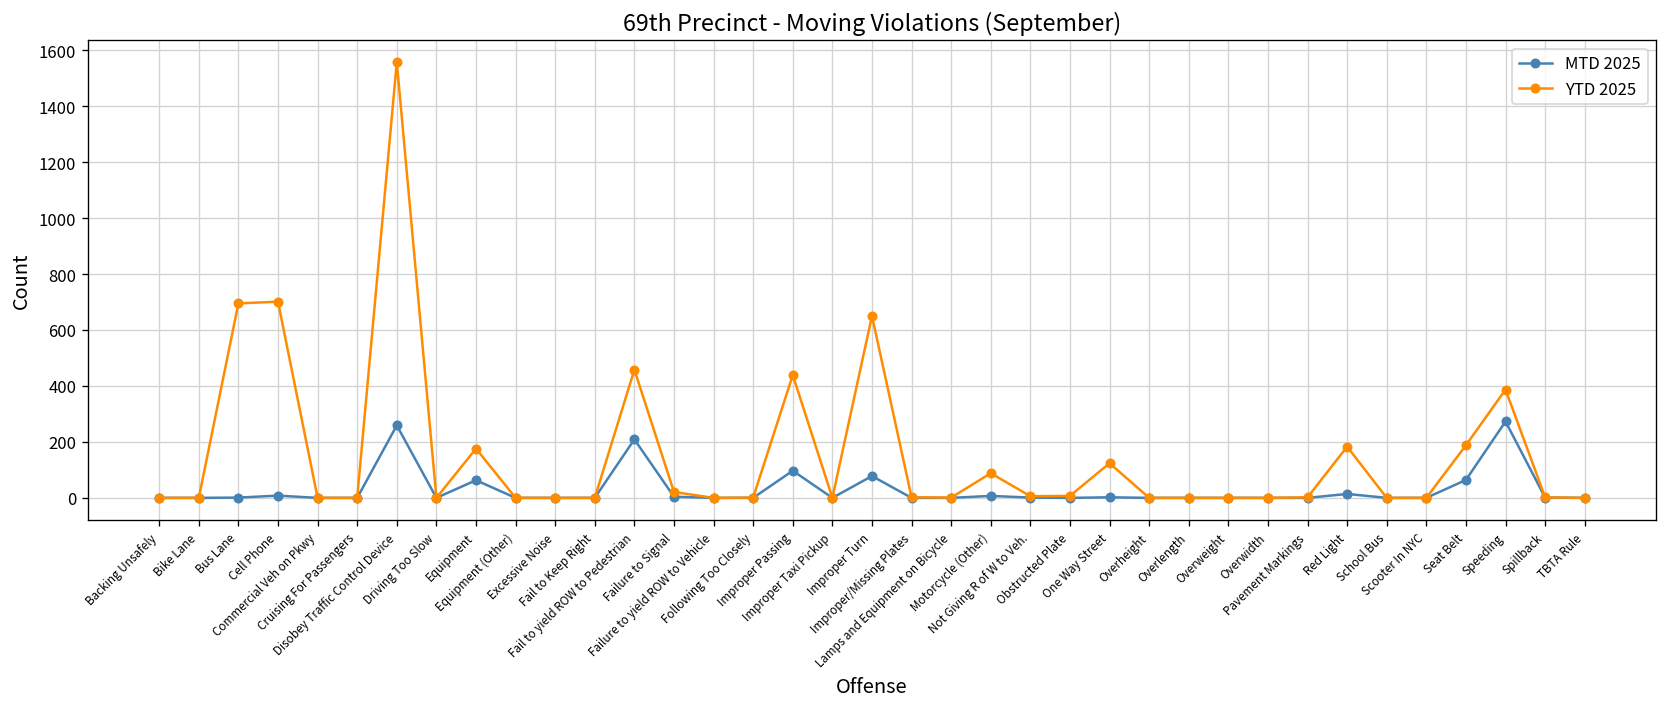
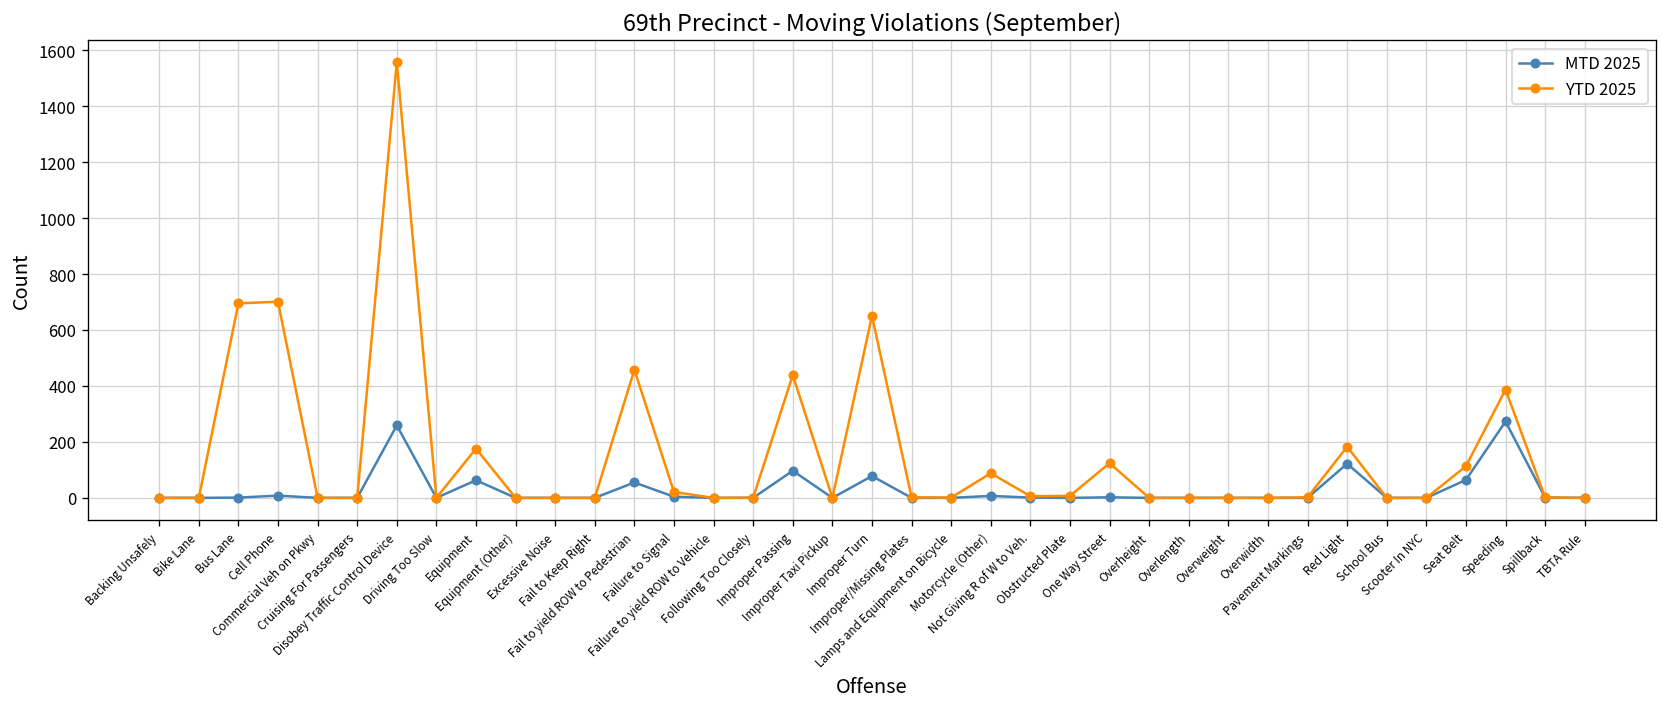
  {
    "MTD 2025": {
      "Bus Lane": 0,
      "Cell Phone": 10,
      "Disobey Traffic Control Device": 260,
      "Equipment": 60,
-     "Fail to yield ROW to Pedestrian": 210,
+     "Fail to yield ROW to Pedestrian": 60,
      "Failure to Signal": 0,
      "Improper Passing": 100,
      "Improper Turn": 80,
      "Motorcycle (Other)": 10,
      "One Way Street": 0,
-     "Red Light": 10,
+     "Red Light": 120,
      "Seat Belt": 60,
      "Speeding": 270
    },
    "YTD 2025": {
      "Bus Lane": 700,
      "Cell Phone": 700,
      "Disobey Traffic Control Device": 1560,
      "Equipment": 180,
      "Fail to yield ROW to Pedestrian": 460,
      "Failure to Signal": 20,
      "Improper Passing": 440,
      "Improper Turn": 650,
      "Motorcycle (Other)": 90,
      "One Way Street": 120,
      "Red Light": 180,
-     "Seat Belt": 190,
+     "Seat Belt": 110,
      "Speeding": 390
    }
  }
